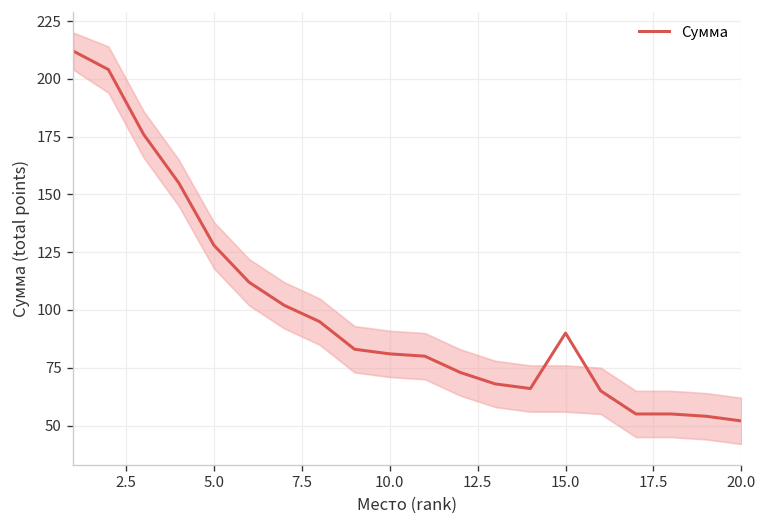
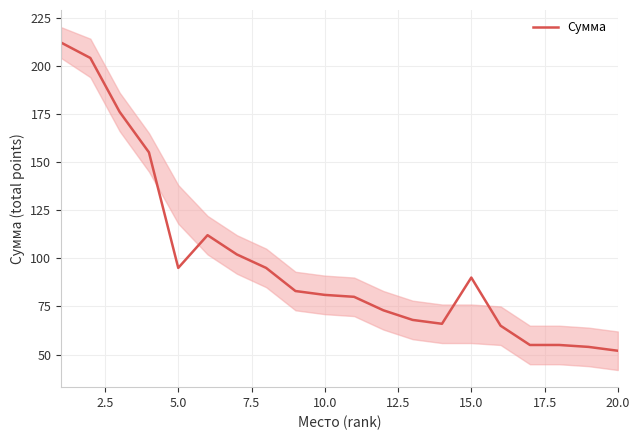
  {
    "Сумма": {
-     "5.0": 128,
+     "5.0": 95,
      "10.0": 81,
      "15.0": 90,
      "20.0": 52
    }
  }
